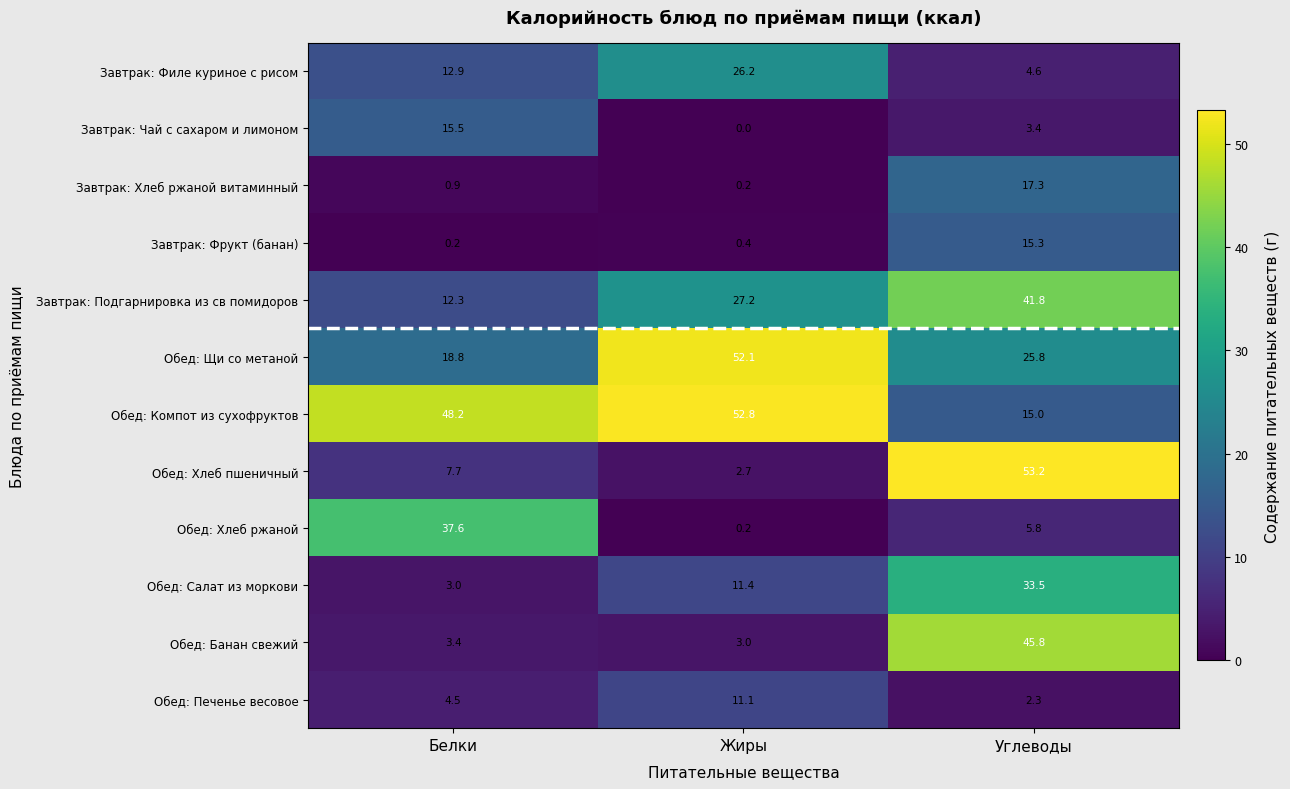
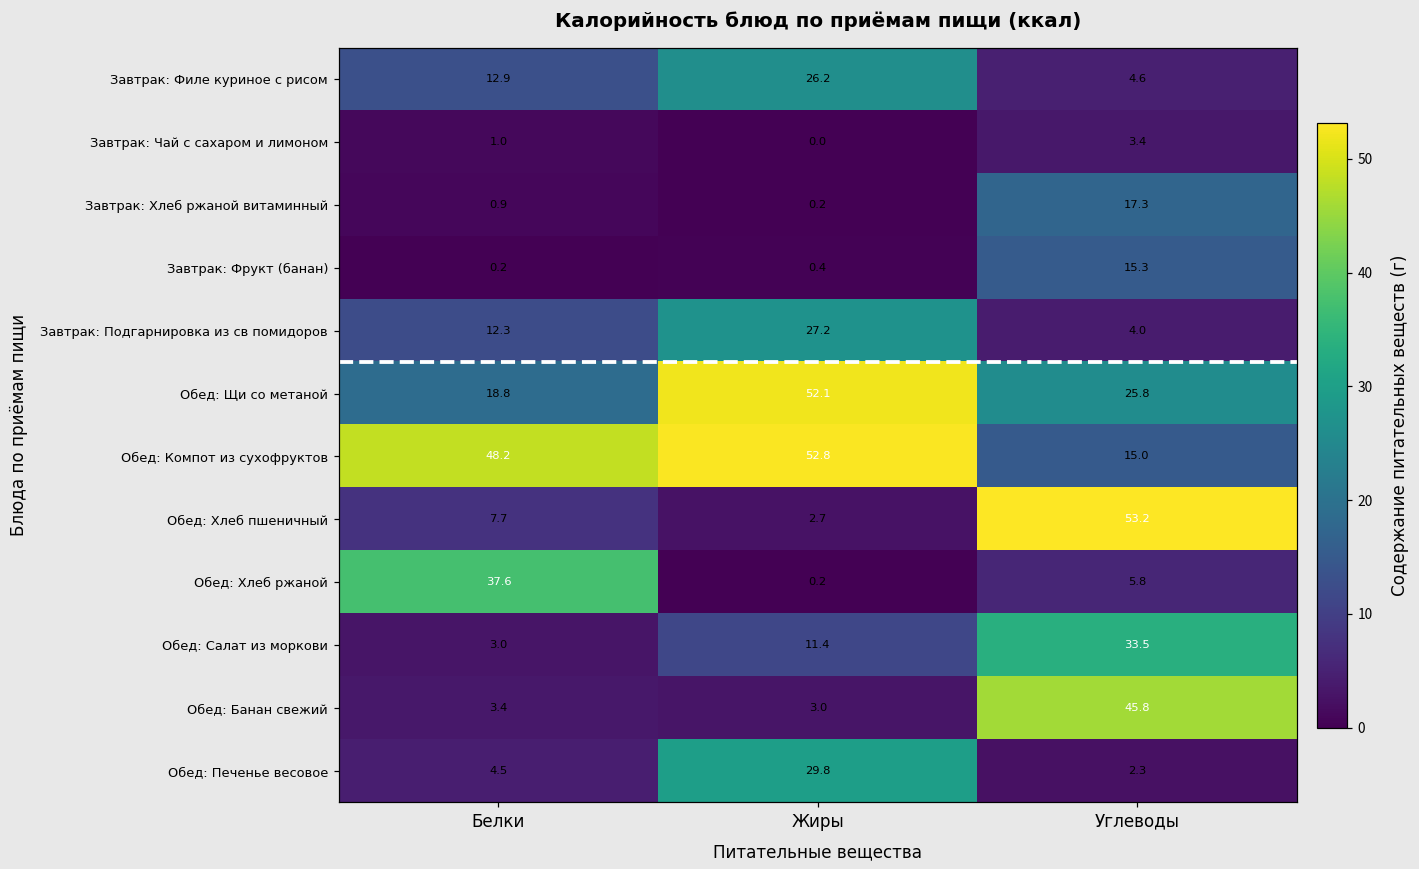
  {
    "Завтрак: Филе куриное с рисом": {
      "Белки": 12.9,
      "Жиры": 26.2,
      "Углеводы": 4.6
    },
    "Завтрак: Чай с сахаром и лимоном": {
-     "Белки": 15.5,
+     "Белки": 1.0,
      "Жиры": 0.0,
      "Углеводы": 3.4
    },
    "Завтрак: Хлеб ржаной витаминный": {
      "Белки": 0.9,
      "Жиры": 0.2,
      "Углеводы": 17.3
    },
    "Завтрак: Фрукт (банан)": {
      "Белки": 0.2,
      "Жиры": 0.4,
      "Углеводы": 15.3
    },
    "Завтрак: Подгарнировка из св помидоров": {
      "Белки": 12.3,
      "Жиры": 27.2,
-     "Углеводы": 41.8
+     "Углеводы": 4.0
    },
    "Обед: Щи со метаной": {
      "Белки": 18.8,
      "Жиры": 52.1,
      "Углеводы": 25.8
    },
    "Обед: Компот из сухофруктов": {
      "Белки": 48.2,
      "Жиры": 52.8,
      "Углеводы": 15.0
    },
    "Обед: Хлеб пшеничный": {
      "Белки": 7.7,
      "Жиры": 2.7,
      "Углеводы": 53.2
    },
    "Обед: Хлеб ржаной": {
      "Белки": 37.6,
      "Жиры": 0.2,
      "Углеводы": 5.8
    },
    "Обед: Салат из моркови": {
      "Белки": 3.0,
      "Жиры": 11.4,
      "Углеводы": 33.5
    },
    "Обед: Банан свежий": {
      "Белки": 3.4,
      "Жиры": 3.0,
      "Углеводы": 45.8
    },
    "Обед: Печенье весовое": {
      "Белки": 4.5,
-     "Жиры": 11.1,
+     "Жиры": 29.8,
      "Углеводы": 2.3
    }
  }
